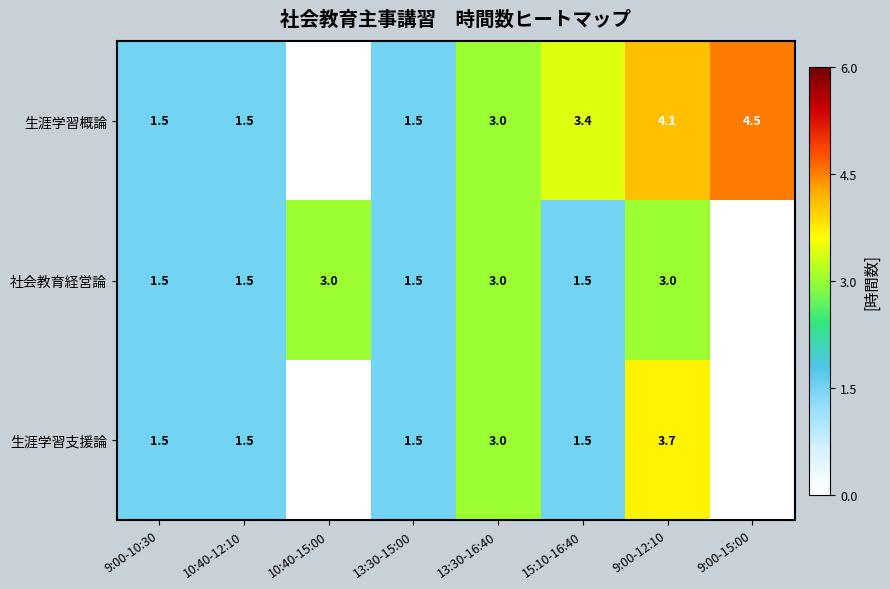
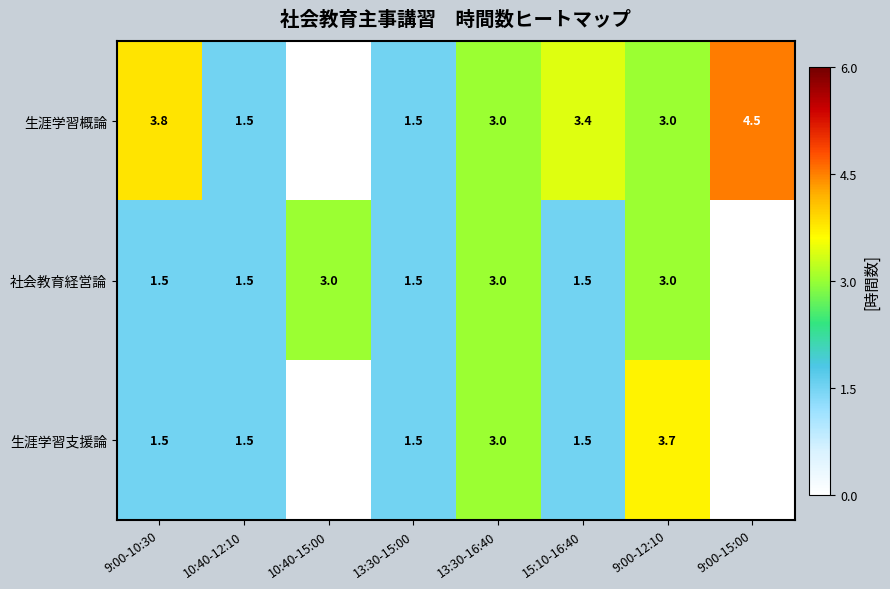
  {
    "生涯学習概論": {
-     "9:00-10:30": 1.5,
+     "9:00-10:30": 3.8,
      "10:40-12:10": 1.5,
      "13:30-15:00": 1.5,
      "13:30-16:40": 3.0,
      "15:10-16:40": 3.4,
-     "9:00-12:10": 4.1,
+     "9:00-12:10": 3.0,
      "9:00-15:00": 4.5
    },
    "社会教育経営論": {
      "9:00-10:30": 1.5,
      "10:40-12:10": 1.5,
      "10:40-15:00": 3.0,
      "13:30-15:00": 1.5,
      "13:30-16:40": 3.0,
      "15:10-16:40": 1.5,
      "9:00-12:10": 3.0
    },
    "生涯学習支援論": {
      "9:00-10:30": 1.5,
      "10:40-12:10": 1.5,
      "13:30-15:00": 1.5,
      "13:30-16:40": 3.0,
      "15:10-16:40": 1.5,
      "9:00-12:10": 3.7
    }
  }
